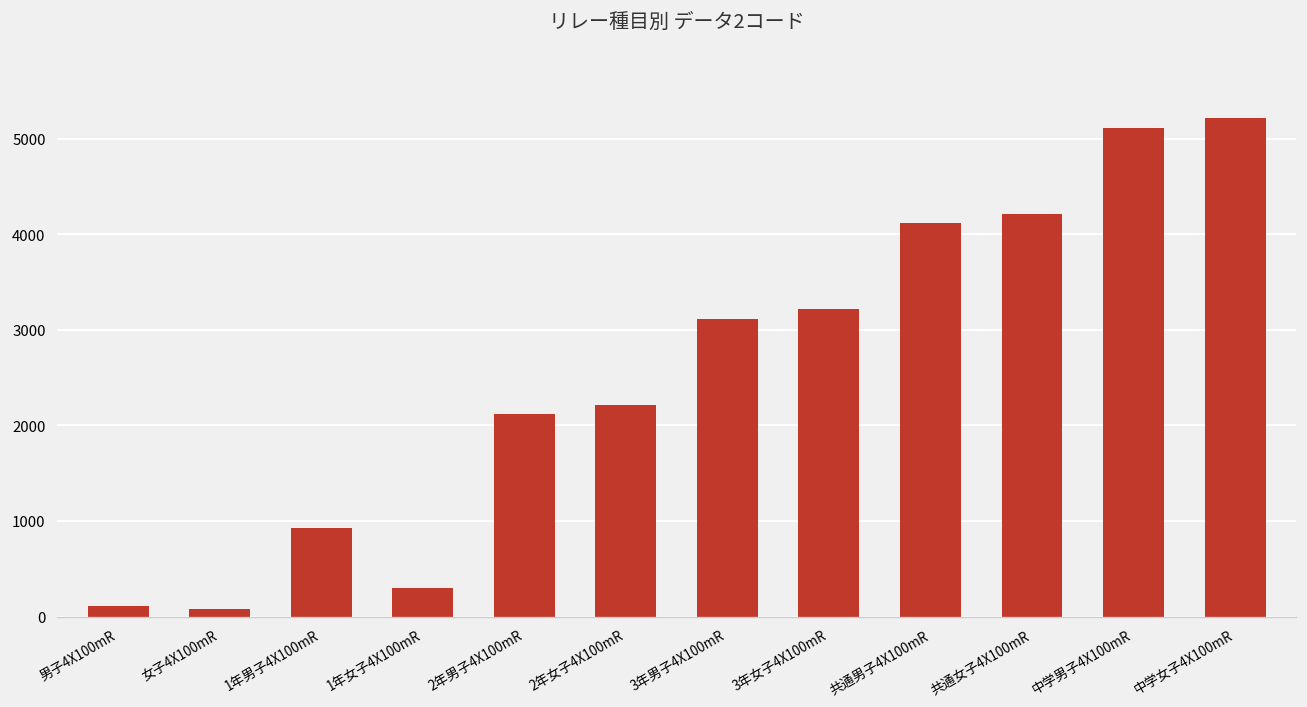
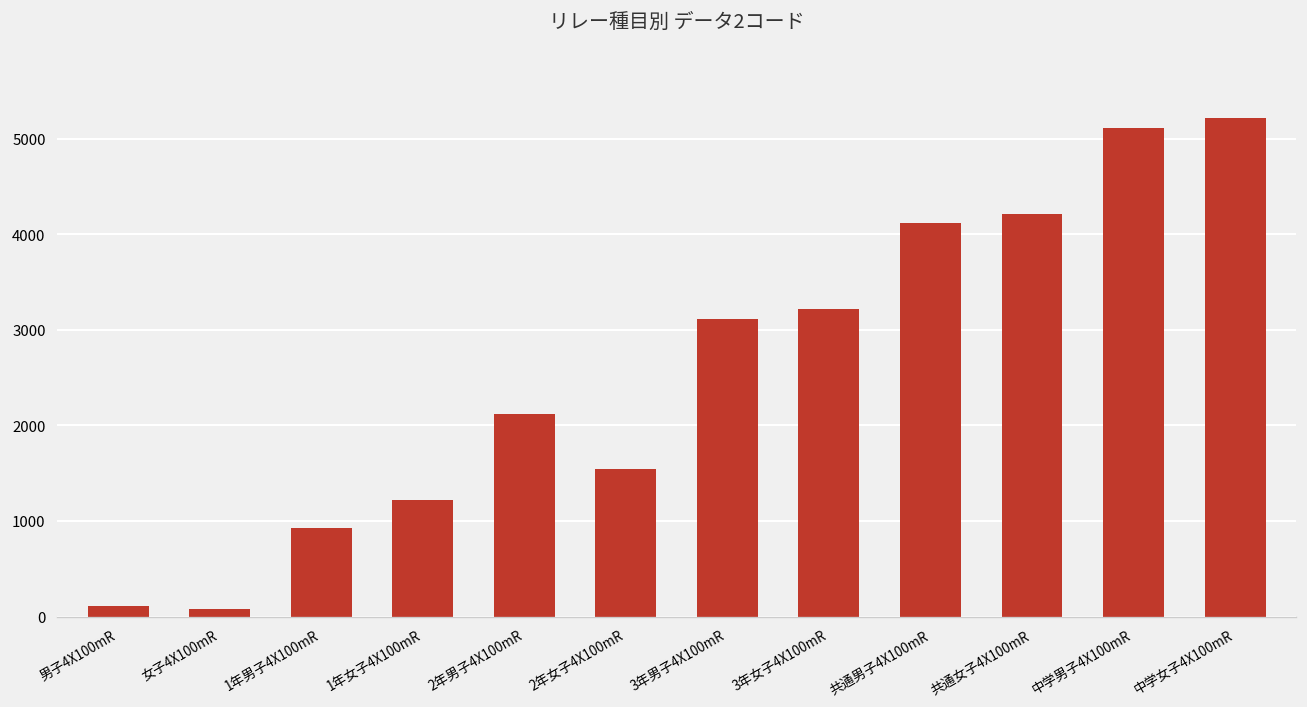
  {
    "男子4X100mR": 100,
    "女子4X100mR": 100,
    "1年男子4X100mR": 900,
-   "1年女子4X100mR": 300,
+   "1年女子4X100mR": 1200,
    "2年男子4X100mR": 2100,
-   "2年女子4X100mR": 2200,
+   "2年女子4X100mR": 1500,
    "3年男子4X100mR": 3100,
    "3年女子4X100mR": 3200,
    "共通男子4X100mR": 4100,
    "共通女子4X100mR": 4200,
    "中学男子4X100mR": 5100,
    "中学女子4X100mR": 5200
  }
